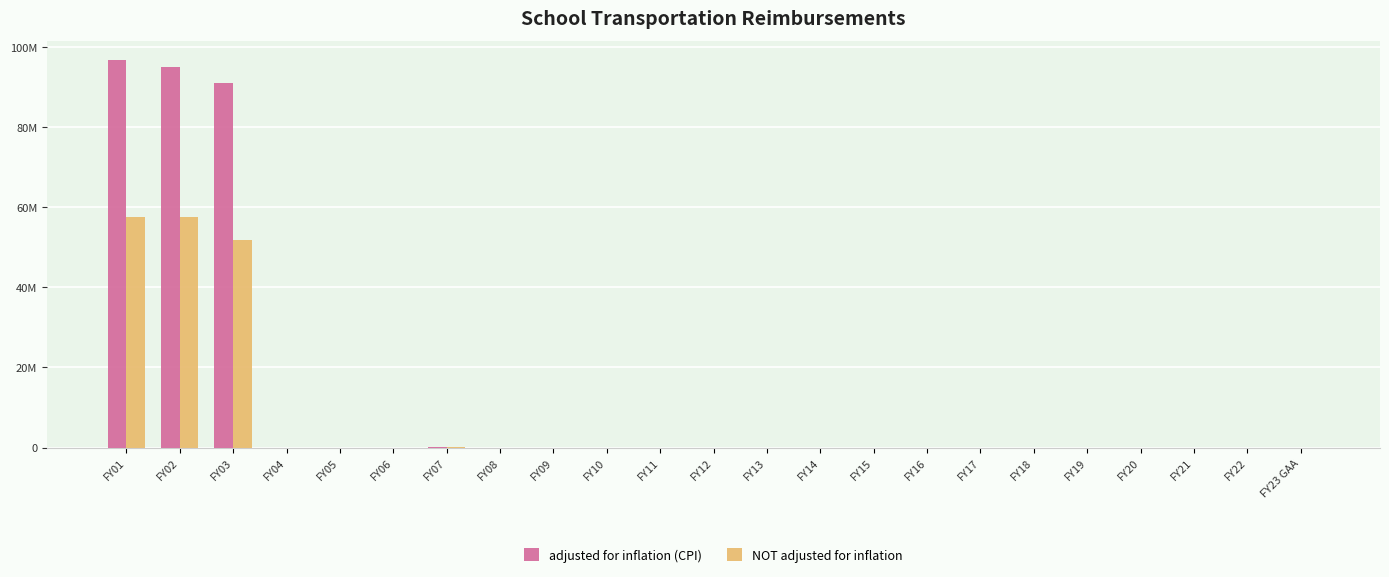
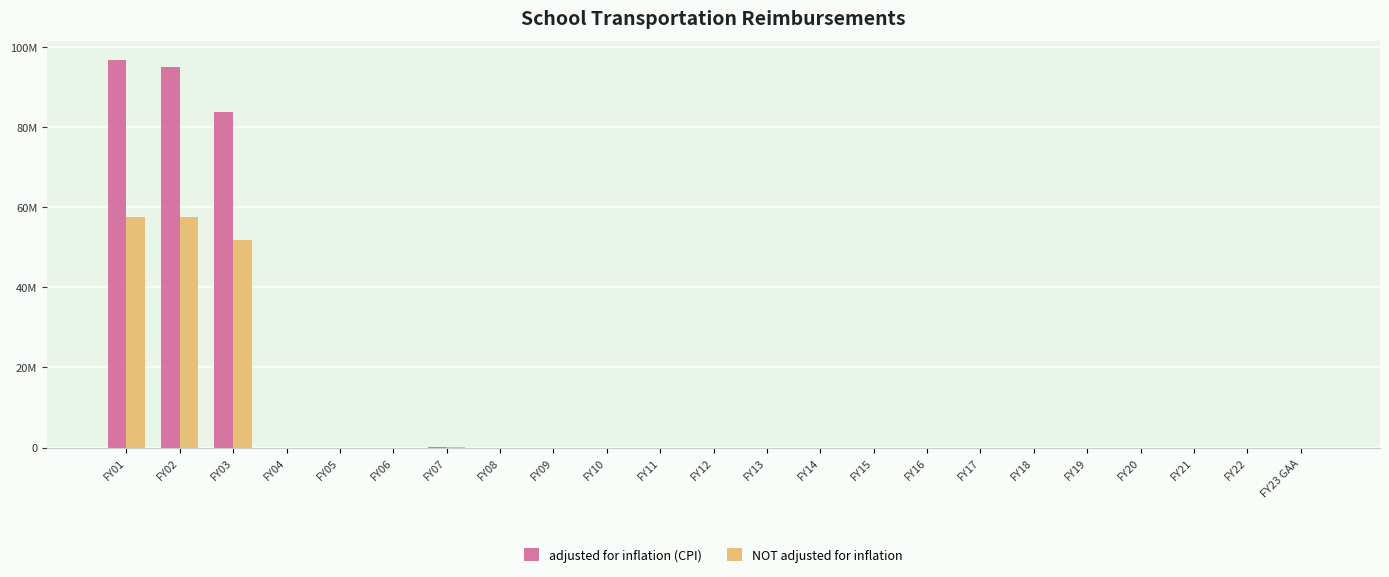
  {
    "adjusted for inflation (CPI)": {
      "FY01": 97000000,
      "FY02": 95000000,
-     "FY03": 91000000,
+     "FY03": 84000000,
      "FY04": 0,
      "FY05": 0,
      "FY06": 0,
      "FY08": 0,
      "FY09": 0,
      "FY10": 0,
      "FY11": 0,
      "FY12": 0,
      "FY13": 0,
      "FY14": 0,
      "FY15": 0,
      "FY16": 0,
      "FY17": 0,
      "FY18": 0,
      "FY19": 0,
      "FY20": 0,
      "FY21": 0,
      "FY22": 0,
      "FY23 GAA": 0
    },
    "NOT adjusted for inflation": {
      "FY01": 58000000,
      "FY02": 58000000,
      "FY03": 52000000,
      "FY04": 0,
      "FY05": 0,
      "FY06": 0,
      "FY08": 0,
      "FY09": 0,
      "FY10": 0,
      "FY11": 0,
      "FY12": 0,
      "FY13": 0,
      "FY14": 0,
      "FY15": 0,
      "FY16": 0,
      "FY17": 0,
      "FY18": 0,
      "FY19": 0,
      "FY20": 0,
      "FY21": 0,
      "FY22": 0,
      "FY23 GAA": 0
    }
  }
